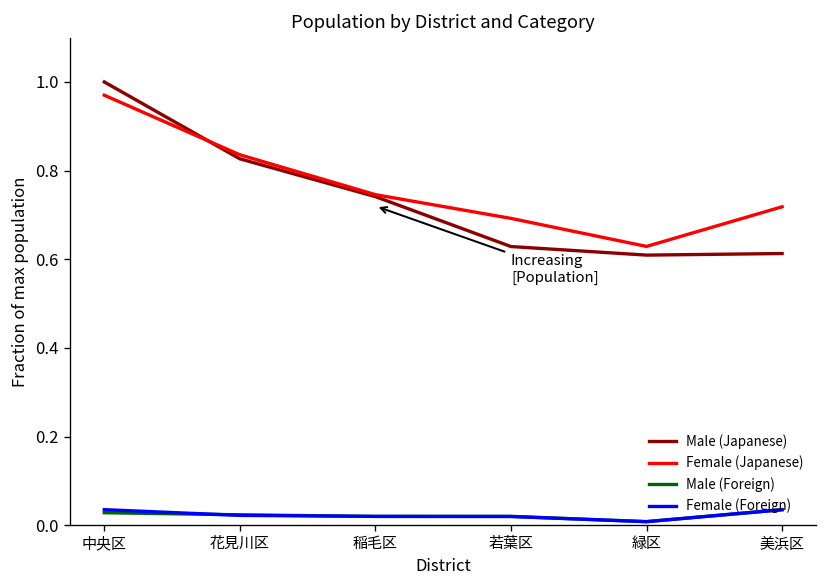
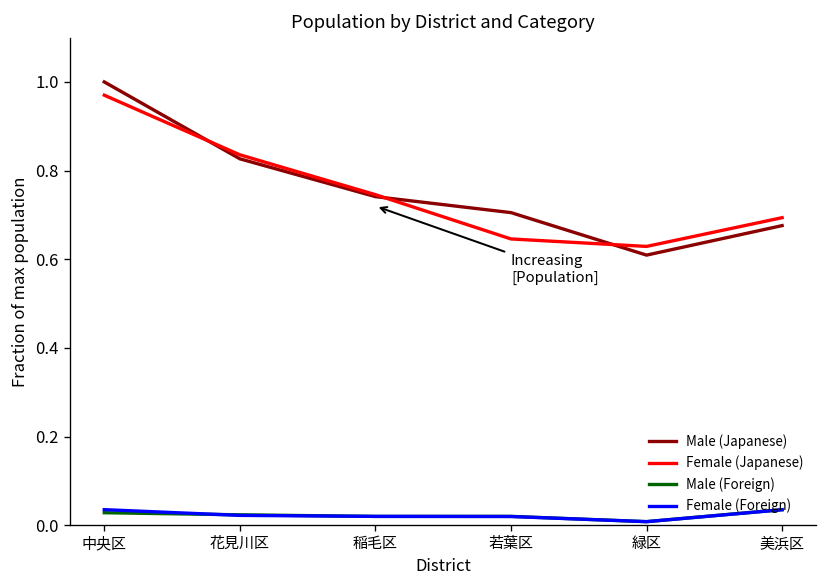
  {
    "Male (Japanese)": {
      "中央区": 1.00,
      "花見川区": 0.83,
-     "若葉区": 0.63,
+     "若葉区": 0.71,
      "緑区": 0.61,
-     "美浜区": 0.61
+     "美浜区": 0.68
    },
    "Female (Japanese)": {
      "中央区": 0.97,
      "花見川区": 0.84,
-     "若葉区": 0.69,
+     "若葉区": 0.65,
      "緑区": 0.63,
-     "美浜区": 0.72
+     "美浜区": 0.69
    },
    "Male (Foreign)": {
      "中央区": 0.03
    },
    "Female (Foreign)": {
      "中央区": 0.04
    }
  }
